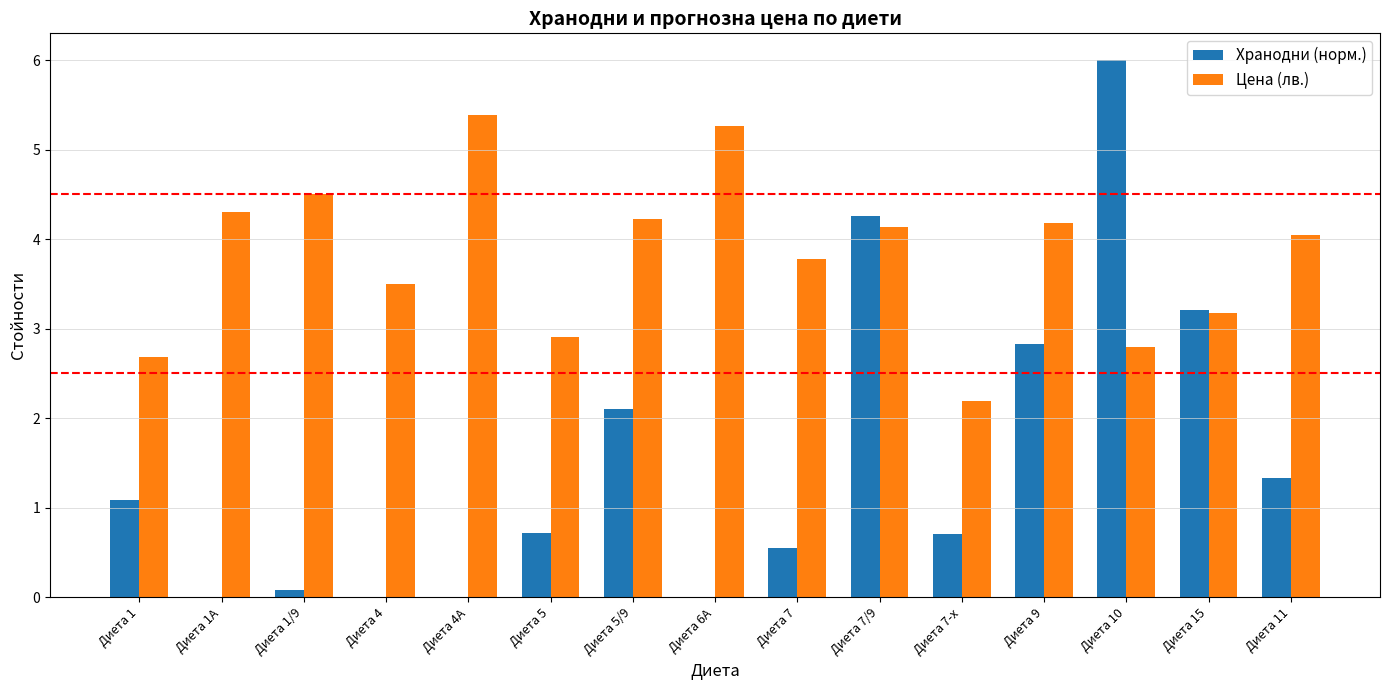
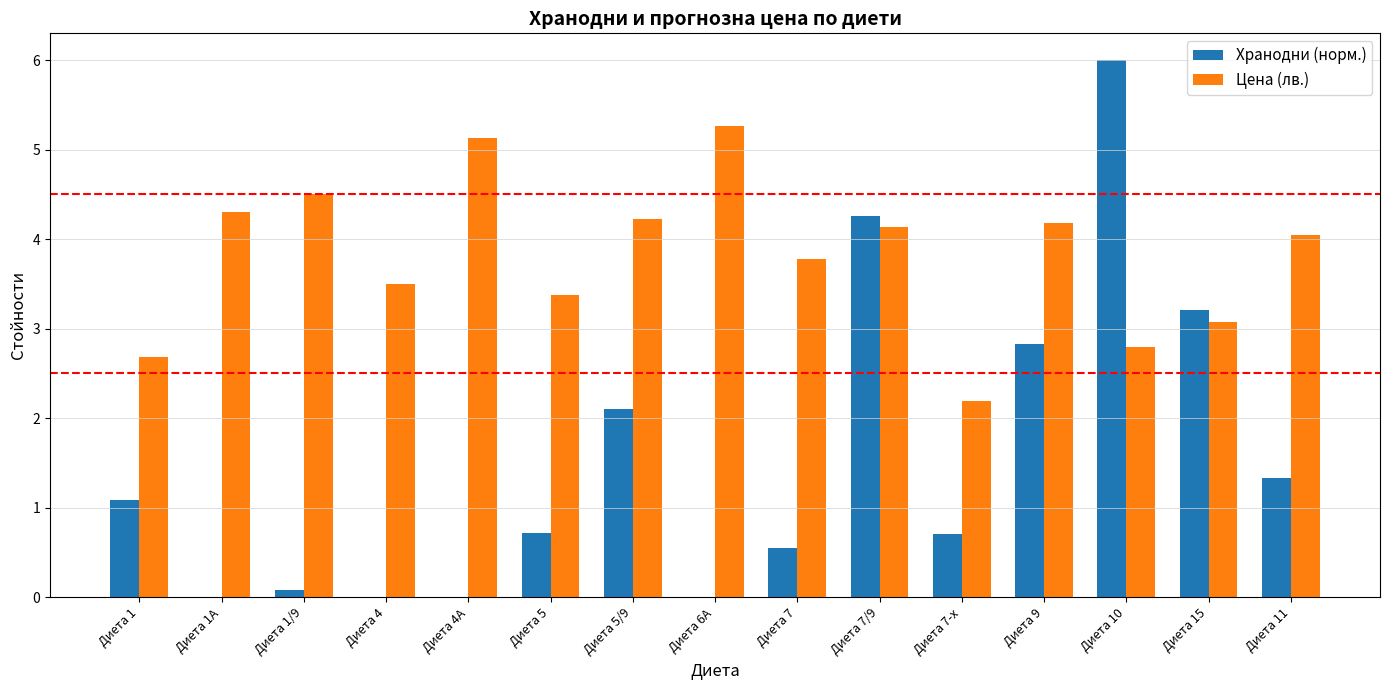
  {
    "Хранодни (норм.)": {
      "Диета 1": 1.1,
      "Диета 1/9": 0.1,
      "Диета 5": 0.7,
      "Диета 5/9": 2.1,
      "Диета 7": 0.5,
      "Диета 7/9": 4.3,
      "Диета 7-х": 0.7,
      "Диета 9": 2.8,
      "Диета 10": 6.0,
      "Диета 15": 3.2,
      "Диета 11": 1.3
    },
    "Цена (лв.)": {
      "Диета 1": 2.7,
      "Диета 1А": 4.3,
      "Диета 1/9": 4.5,
      "Диета 4": 3.5,
-     "Диета 4А": 5.4,
-     "Диета 5": 2.9,
+     "Диета 4А": 5.1,
+     "Диета 5": 3.4,
      "Диета 5/9": 4.2,
      "Диета 6А": 5.3,
      "Диета 7": 3.8,
      "Диета 7/9": 4.1,
      "Диета 7-х": 2.2,
      "Диета 9": 4.2,
      "Диета 10": 2.8,
-     "Диета 15": 3.2,
+     "Диета 15": 3.1,
      "Диета 11": 4.1
    }
  }
